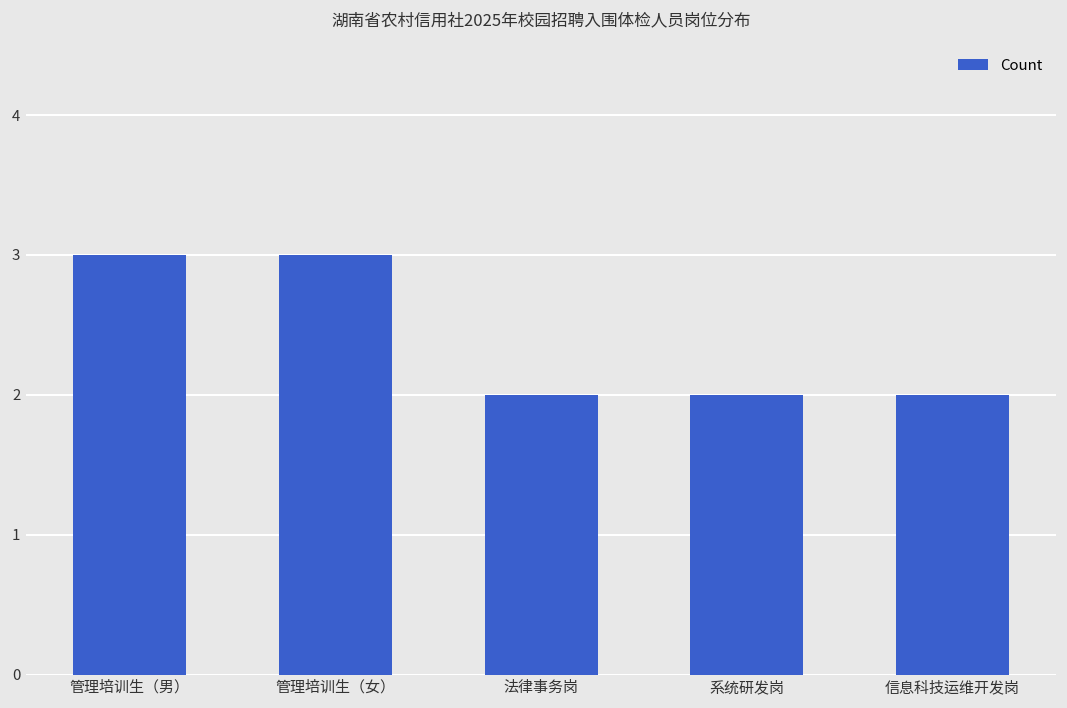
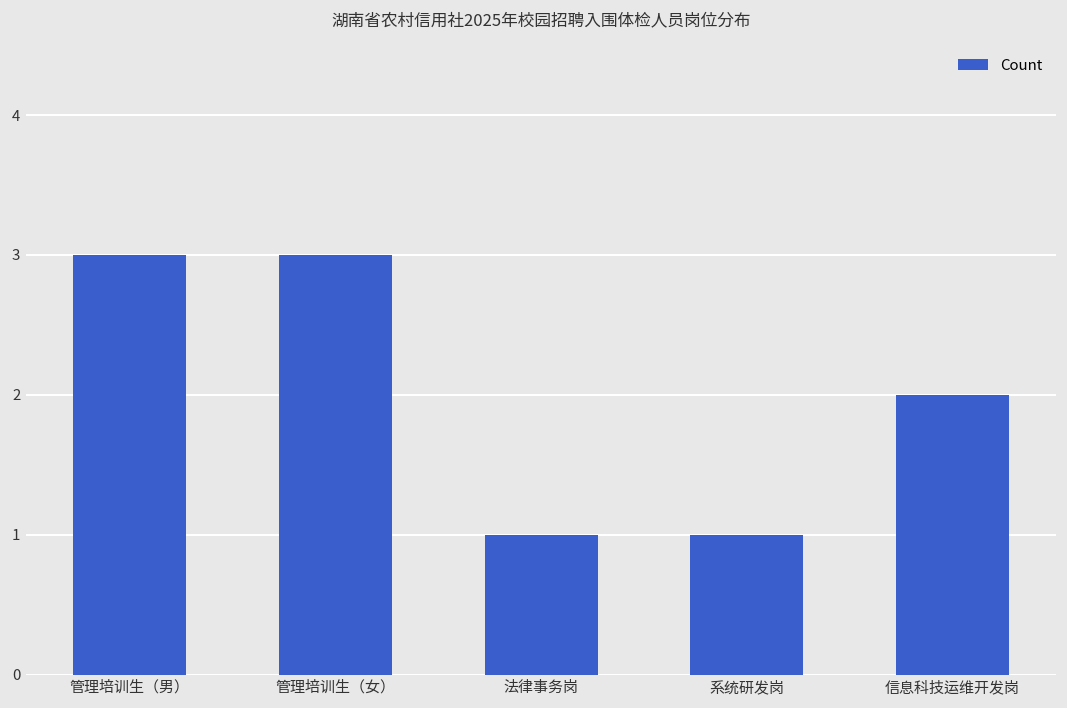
  {
    "管理培训生（男）": 3,
    "管理培训生（女）": 3,
-   "法律事务岗": 2,
-   "系统研发岗": 2,
+   "法律事务岗": 1,
+   "系统研发岗": 1,
    "信息科技运维开发岗": 2
  }
